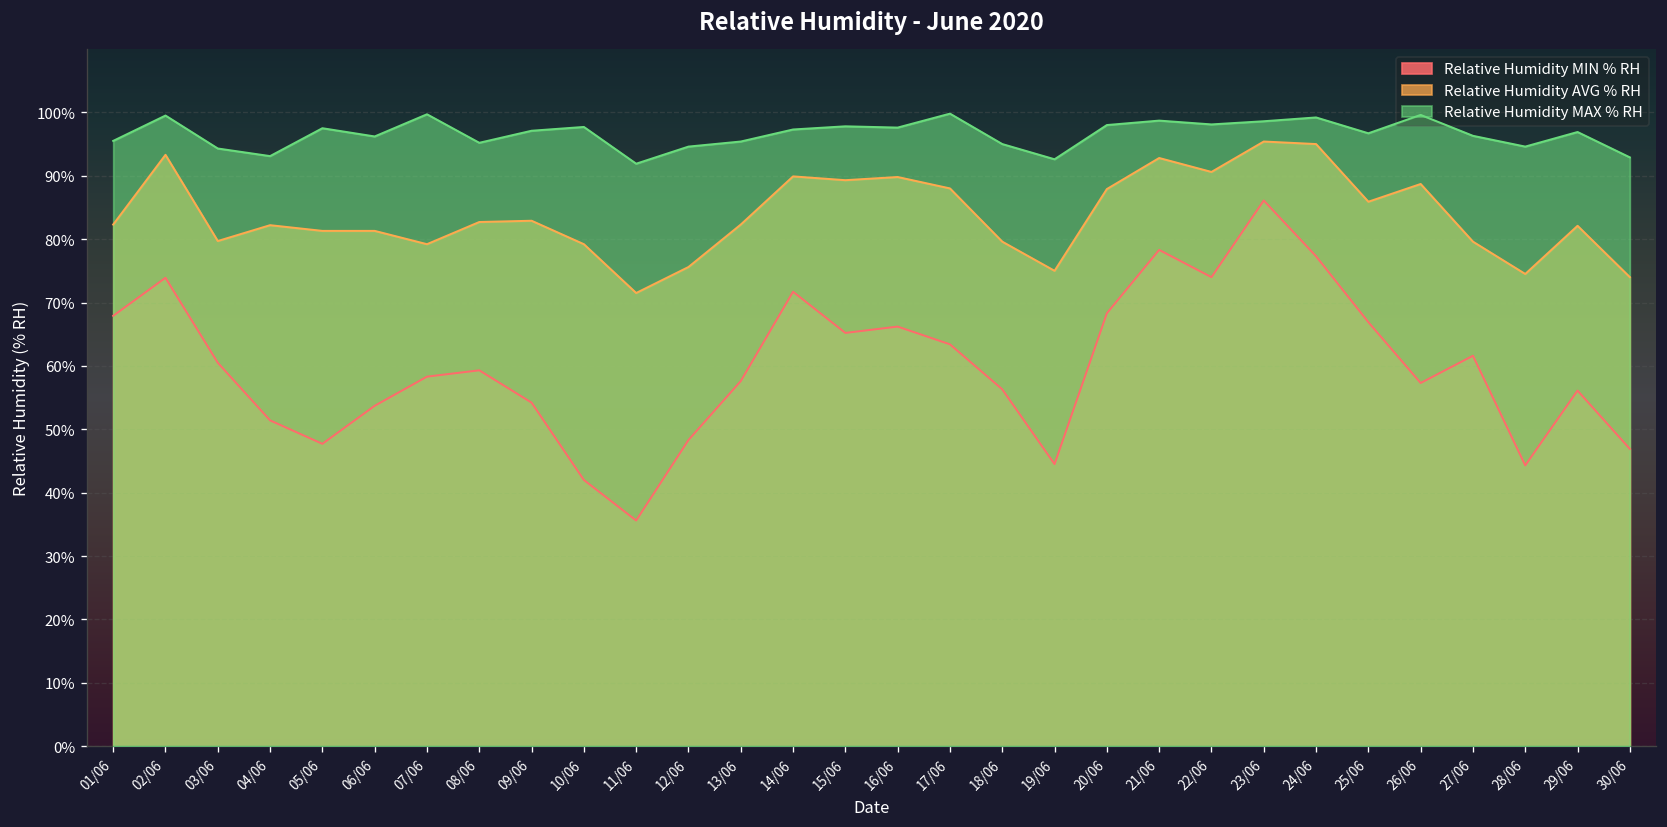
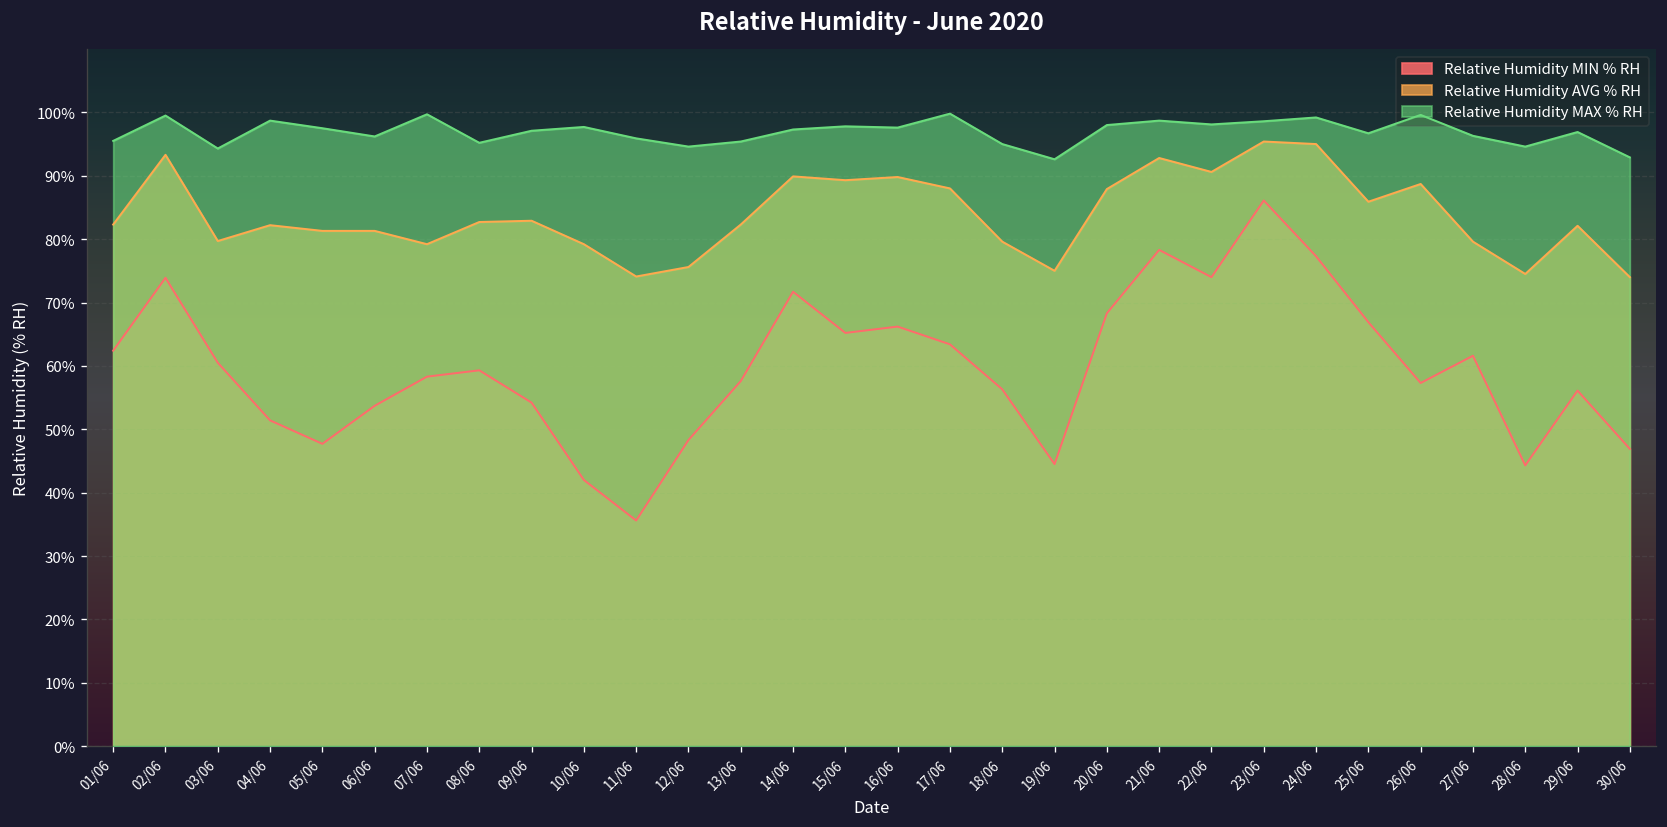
  {
    "Relative Humidity MIN % RH": {
-     "01/06": "68%",
+     "01/06": "62%",
      "02/06": "74%",
      "03/06": "61%",
      "04/06": "51%",
      "05/06": "48%",
      "06/06": "54%",
      "07/06": "58%",
      "08/06": "59%",
      "09/06": "54%",
      "10/06": "42%",
      "11/06": "36%",
      "12/06": "48%",
      "13/06": "58%",
      "14/06": "72%",
      "15/06": "65%",
      "16/06": "66%",
      "17/06": "63%",
      "18/06": "56%",
      "19/06": "45%",
      "20/06": "68%",
      "21/06": "78%",
      "22/06": "74%",
      "23/06": "86%",
      "24/06": "77%",
      "25/06": "67%",
      "26/06": "57%",
      "27/06": "62%",
      "28/06": "44%",
      "29/06": "56%",
      "30/06": "47%"
    },
    "Relative Humidity AVG % RH": {
      "01/06": "82%",
      "02/06": "93%",
      "03/06": "80%",
      "04/06": "82%",
      "05/06": "81%",
      "06/06": "81%",
      "07/06": "79%",
      "08/06": "83%",
      "09/06": "83%",
      "10/06": "79%",
-     "11/06": "72%",
+     "11/06": "74%",
      "12/06": "76%",
      "13/06": "82%",
      "14/06": "90%",
      "15/06": "89%",
      "16/06": "90%",
      "17/06": "88%",
      "18/06": "80%",
      "19/06": "75%",
      "20/06": "88%",
      "21/06": "93%",
      "22/06": "91%",
      "23/06": "95%",
      "24/06": "95%",
      "25/06": "86%",
      "26/06": "89%",
      "27/06": "80%",
      "28/06": "75%",
      "29/06": "82%",
      "30/06": "74%"
    },
    "Relative Humidity MAX % RH": {
      "01/06": "96%",
      "02/06": "100%",
      "03/06": "94%",
-     "04/06": "93%",
+     "04/06": "99%",
      "05/06": "98%",
      "06/06": "96%",
      "07/06": "100%",
      "08/06": "95%",
      "09/06": "97%",
      "10/06": "98%",
-     "11/06": "92%",
+     "11/06": "96%",
      "12/06": "95%",
      "13/06": "95%",
      "14/06": "97%",
      "15/06": "98%",
      "16/06": "98%",
      "17/06": "100%",
      "18/06": "95%",
      "19/06": "93%",
      "20/06": "98%",
      "21/06": "99%",
      "22/06": "98%",
      "23/06": "99%",
      "24/06": "99%",
      "25/06": "97%",
      "27/06": "96%",
      "28/06": "95%",
      "29/06": "97%",
      "30/06": "93%"
    }
  }
